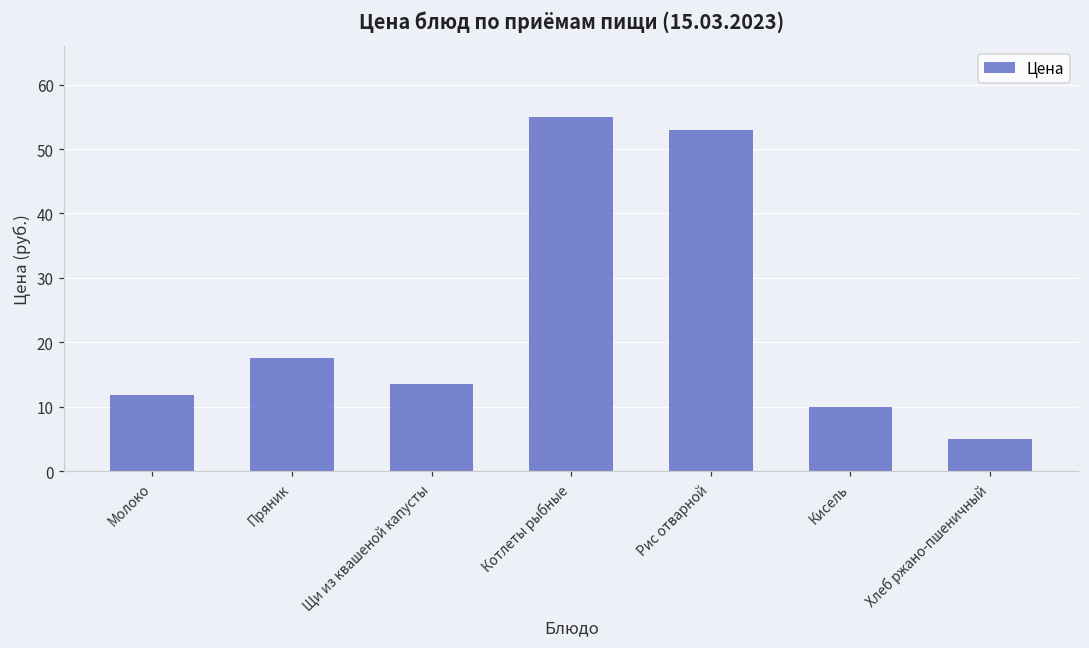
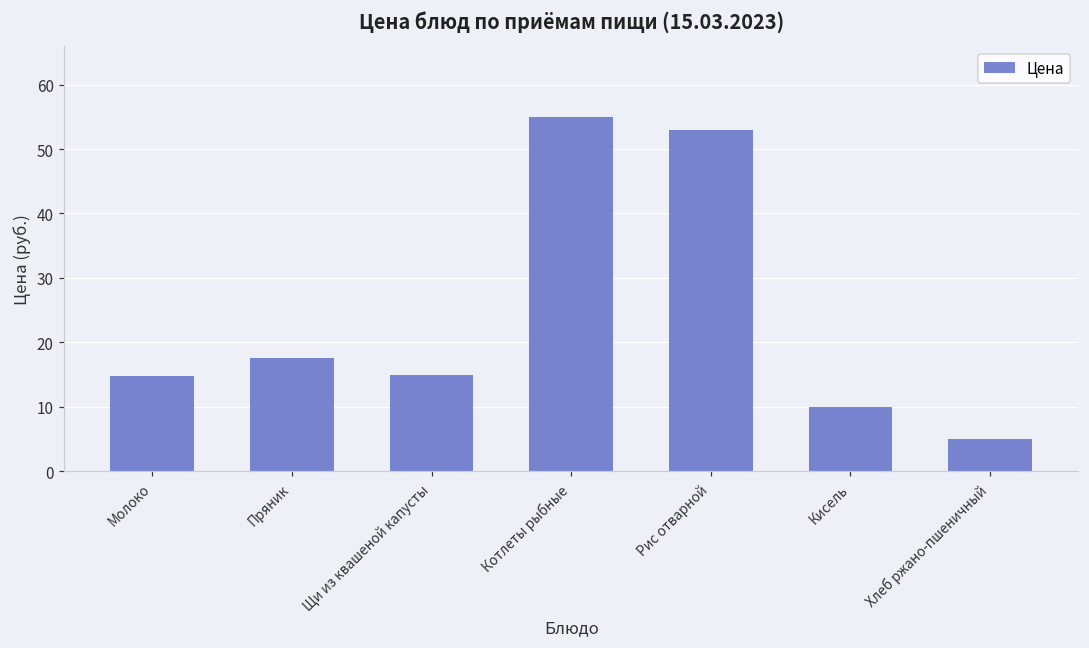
  {
-   "Молоко": 12,
+   "Молоко": 15,
    "Пряник": 18,
-   "Щи из квашеной капусты": 14,
+   "Щи из квашеной капусты": 15,
    "Котлеты рыбные": 55,
    "Рис отварной": 53,
    "Кисель": 10,
    "Хлеб ржано-пшеничный": 5
  }
